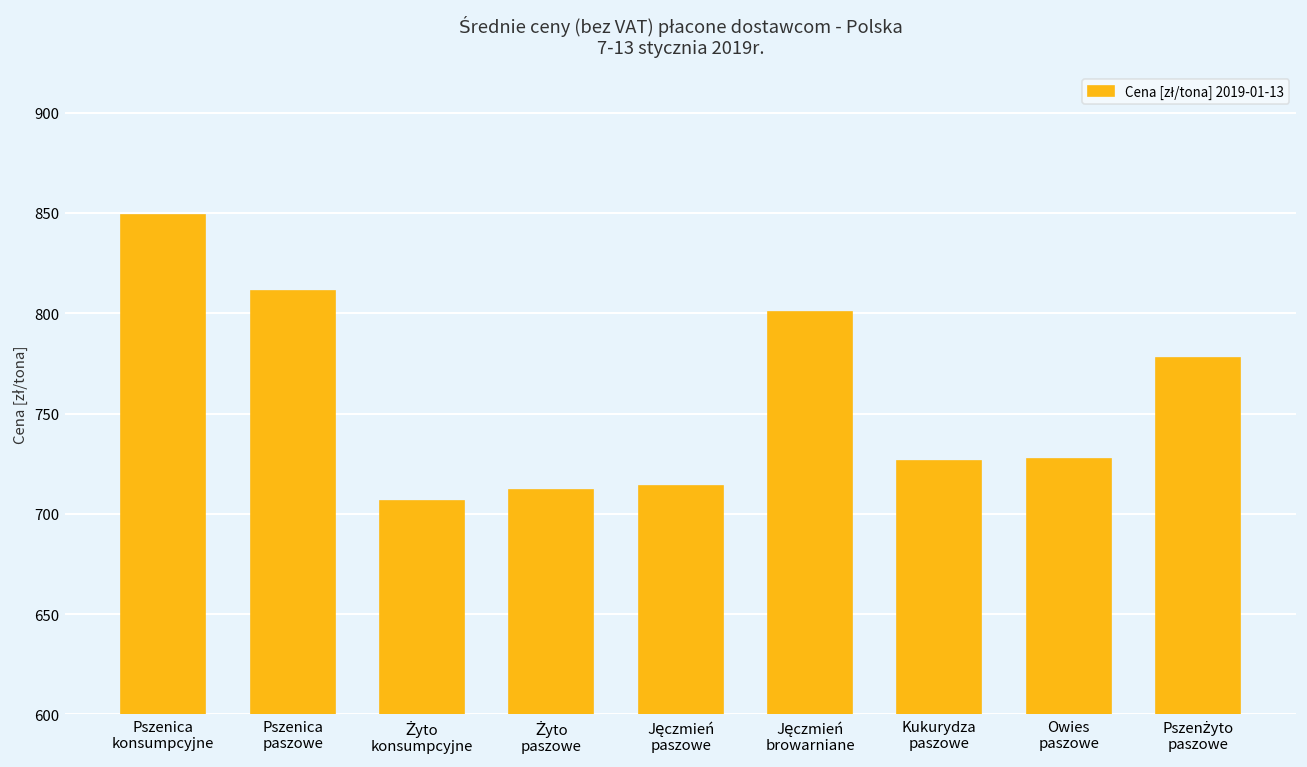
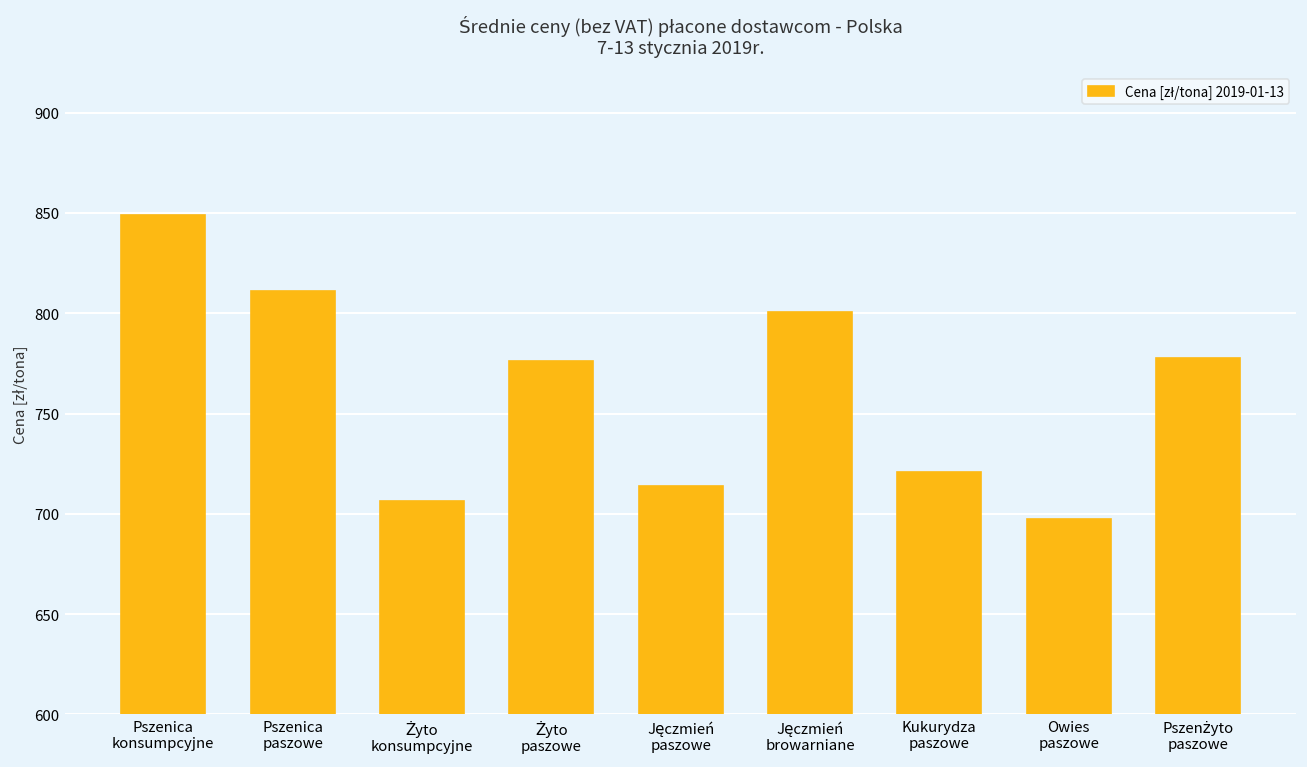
  {
    "Pszenica konsumpcyjne": 849,
    "Pszenica paszowe": 811,
    "Żyto konsumpcyjne": 706,
-   "Żyto paszowe": 712,
+   "Żyto paszowe": 776,
    "Jęczmień paszowe": 714,
    "Jęczmień browarniane": 801,
-   "Kukurydza paszowe": 727,
-   "Owies paszowe": 727,
+   "Kukurydza paszowe": 721,
+   "Owies paszowe": 698,
    "Pszenżyto paszowe": 778
  }
